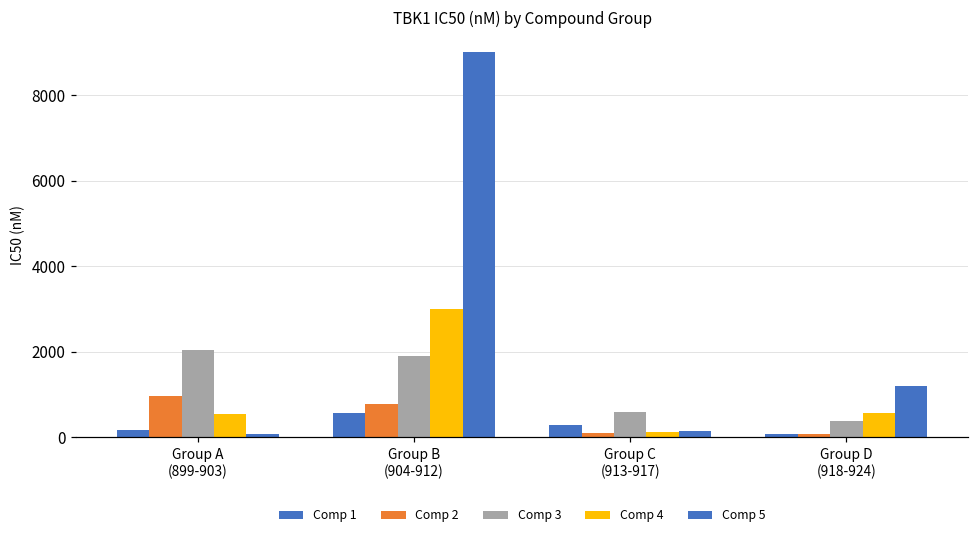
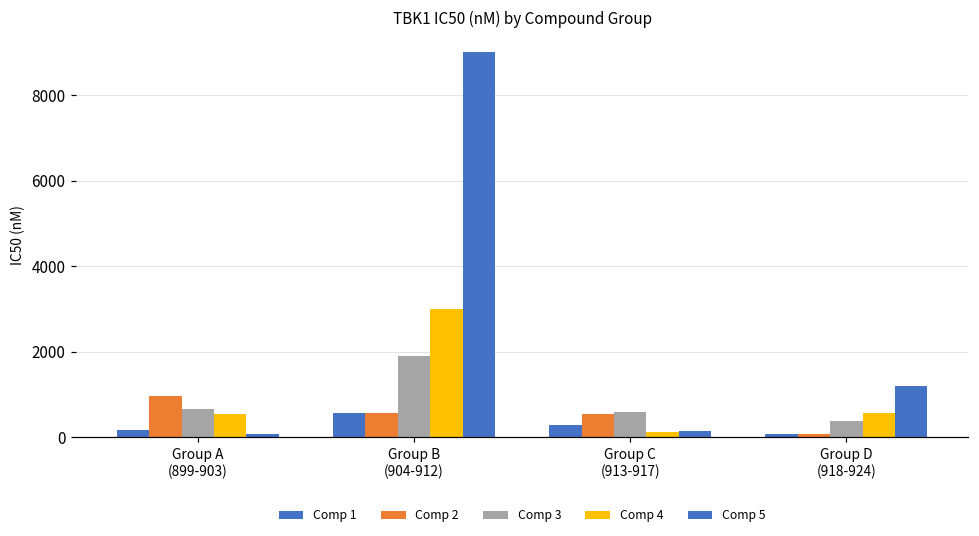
  {
    "Comp 2": {
      "Group A (899-903)": 1000,
-     "Group B (904-912)": 800,
-     "Group C (913-917)": 100,
+     "Group B (904-912)": 600,
+     "Group C (913-917)": 600,
      "Group D (918-924)": 100
    },
    "Comp 3": {
-     "Group A (899-903)": 2000,
+     "Group A (899-903)": 700,
      "Group B (904-912)": 1900,
      "Group C (913-917)": 600,
      "Group D (918-924)": 400
    },
    "Comp 4": {
      "Group A (899-903)": 600,
      "Group B (904-912)": 3000,
      "Group C (913-917)": 100,
      "Group D (918-924)": 600
    }
  }
